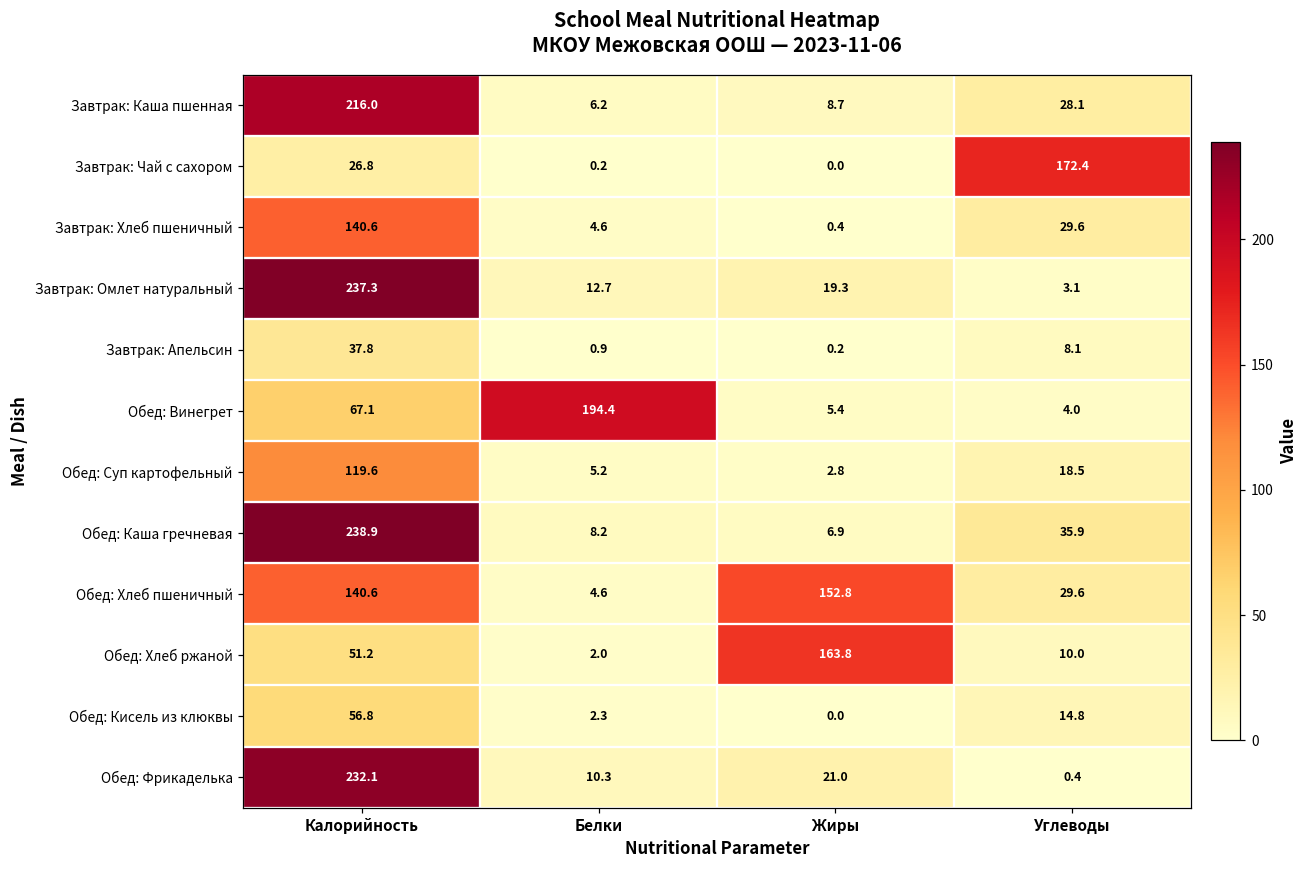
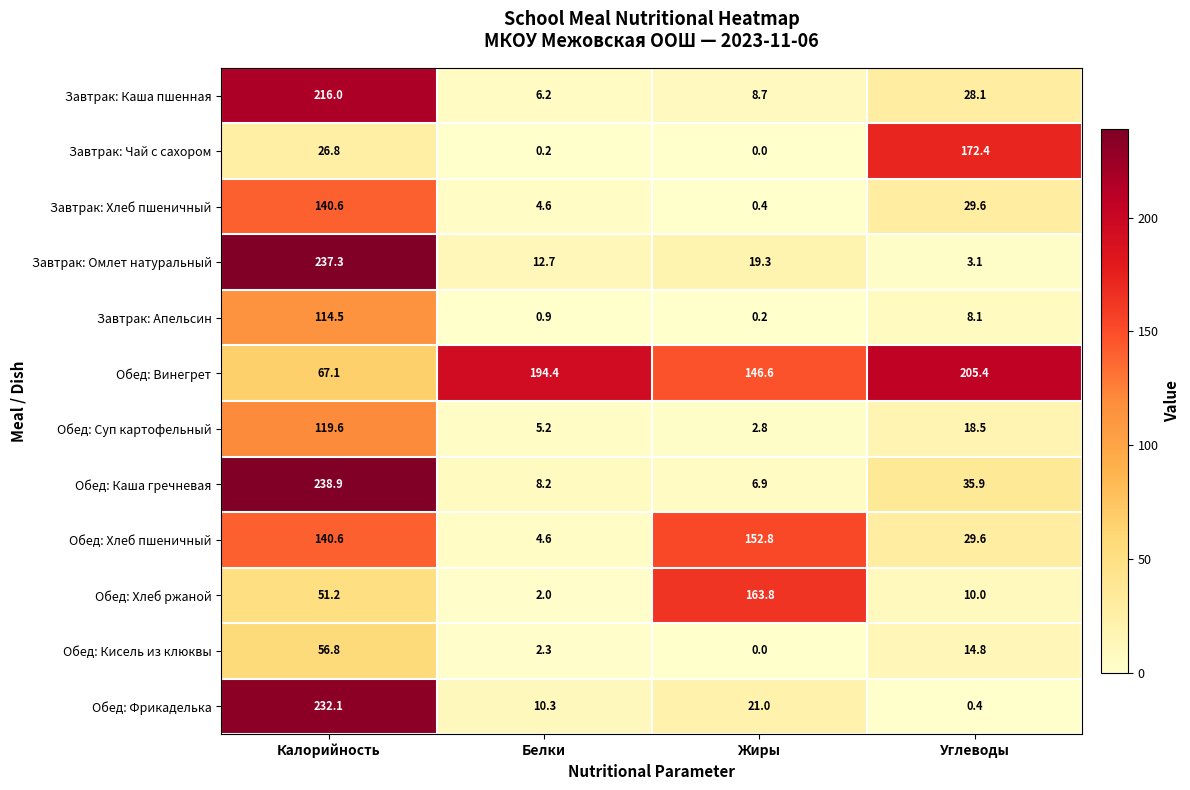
  {
    "Завтрак: Каша пшенная": {
      "Калорийность": 216.0,
      "Белки": 6.2,
      "Жиры": 8.7,
      "Углеводы": 28.1
    },
    "Завтрак: Чай с сахором": {
      "Калорийность": 26.8,
      "Белки": 0.2,
      "Жиры": 0.0,
      "Углеводы": 172.4
    },
    "Завтрак: Хлеб пшеничный": {
      "Калорийность": 140.6,
      "Белки": 4.6,
      "Жиры": 0.4,
      "Углеводы": 29.6
    },
    "Завтрак: Омлет натуральный": {
      "Калорийность": 237.3,
      "Белки": 12.7,
      "Жиры": 19.3,
      "Углеводы": 3.1
    },
    "Завтрак: Апельсин": {
-     "Калорийность": 37.8,
+     "Калорийность": 114.5,
      "Белки": 0.9,
      "Жиры": 0.2,
      "Углеводы": 8.1
    },
    "Обед: Винегрет": {
      "Калорийность": 67.1,
      "Белки": 194.4,
-     "Жиры": 5.4,
-     "Углеводы": 4.0
+     "Жиры": 146.6,
+     "Углеводы": 205.4
    },
    "Обед: Суп картофельный": {
      "Калорийность": 119.6,
      "Белки": 5.2,
      "Жиры": 2.8,
      "Углеводы": 18.5
    },
    "Обед: Каша гречневая": {
      "Калорийность": 238.9,
      "Белки": 8.2,
      "Жиры": 6.9,
      "Углеводы": 35.9
    },
    "Обед: Хлеб пшеничный": {
      "Калорийность": 140.6,
      "Белки": 4.6,
      "Жиры": 152.8,
      "Углеводы": 29.6
    },
    "Обед: Хлеб ржаной": {
      "Калорийность": 51.2,
      "Белки": 2.0,
      "Жиры": 163.8,
      "Углеводы": 10.0
    },
    "Обед: Кисель из клюквы": {
      "Калорийность": 56.8,
      "Белки": 2.3,
      "Жиры": 0.0,
      "Углеводы": 14.8
    },
    "Обед: Фрикаделька": {
      "Калорийность": 232.1,
      "Белки": 10.3,
      "Жиры": 21.0,
      "Углеводы": 0.4
    }
  }
